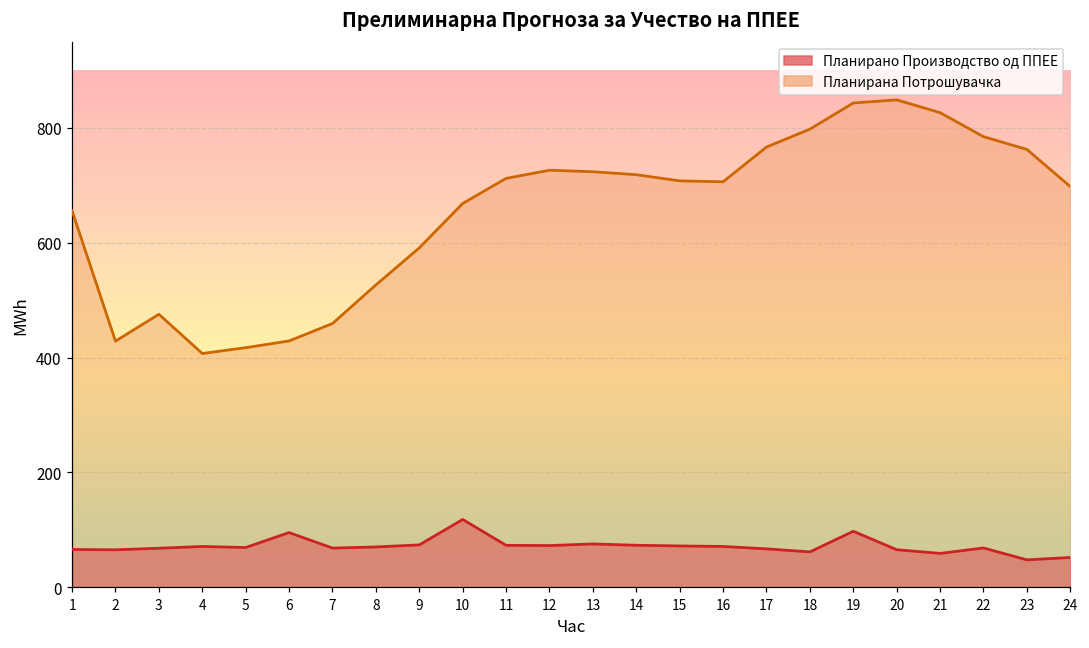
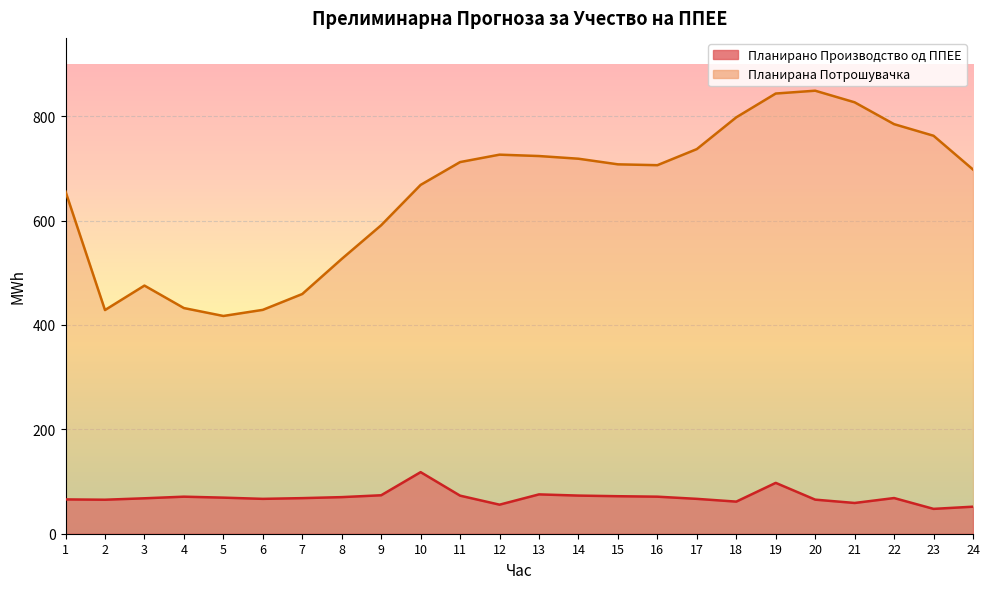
  {
    "Планирано Производство од ППЕЕ": {
      "1": 70,
      "2": 70,
      "3": 70,
      "4": 70,
      "5": 70,
-     "6": 100,
+     "6": 70,
      "7": 70,
      "8": 70,
      "9": 70,
      "10": 120,
      "11": 70,
-     "12": 70,
+     "12": 60,
      "13": 80,
      "14": 70,
      "15": 70,
      "16": 70,
      "17": 70,
      "18": 60,
      "19": 100,
      "20": 70,
      "21": 60,
      "22": 70,
      "23": 50,
      "24": 50
    },
    "Планирана Потрошувачка": {
      "1": 660,
      "2": 430,
      "3": 480,
-     "4": 410,
+     "4": 430,
      "5": 420,
      "6": 430,
      "7": 460,
      "8": 530,
      "9": 590,
      "10": 670,
      "11": 710,
      "12": 730,
      "13": 720,
      "14": 720,
      "15": 710,
      "16": 710,
-     "17": 770,
+     "17": 740,
      "18": 800,
      "19": 840,
      "20": 850,
      "21": 830,
      "22": 780,
      "23": 760,
      "24": 700
    }
  }
